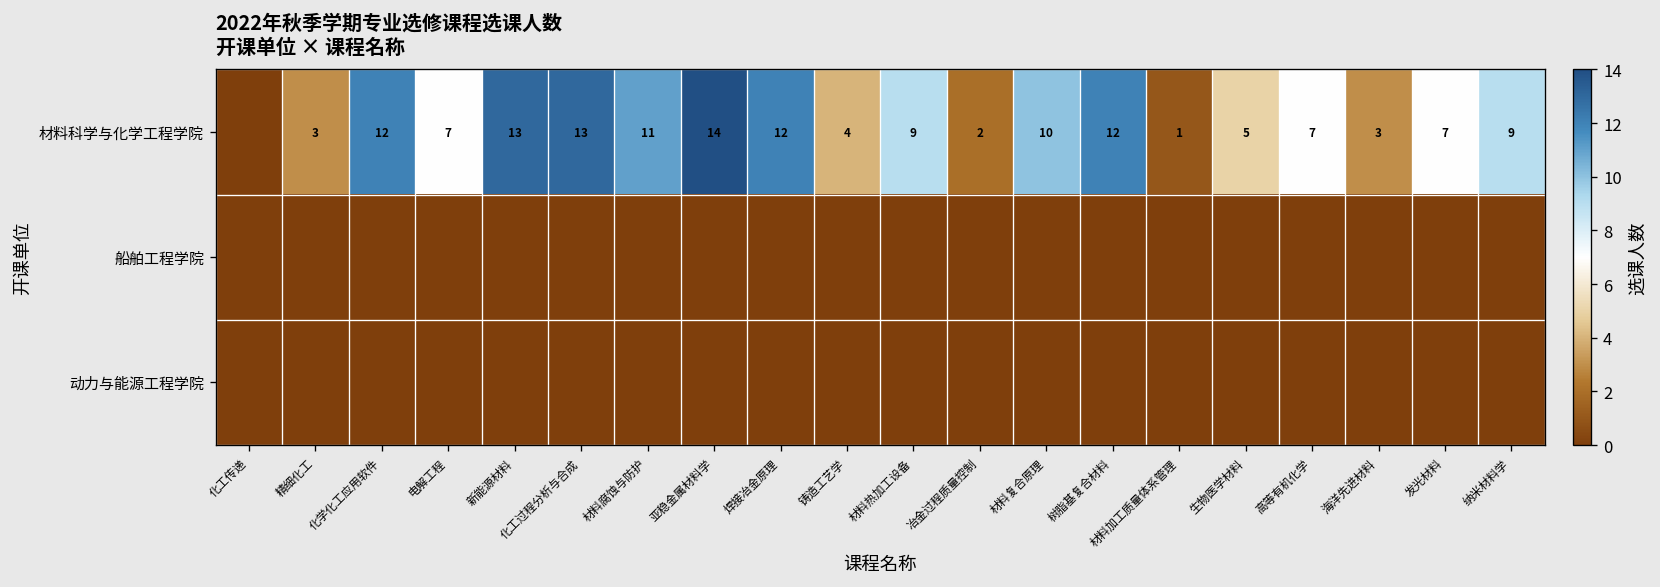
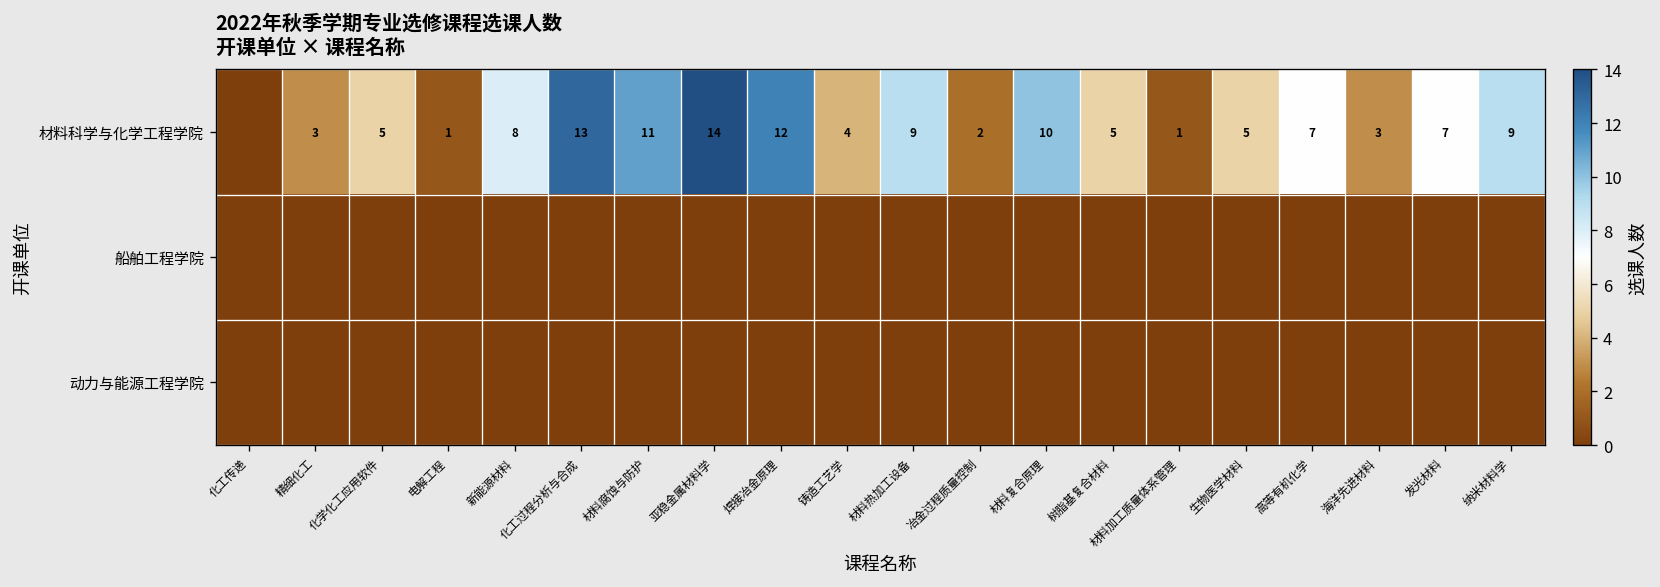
  {
    "材料科学与化学工程学院": {
      "精细化工": 3,
-     "化学化工应用软件": 12,
-     "电解工程": 7,
-     "新能源材料": 13,
+     "化学化工应用软件": 5,
+     "电解工程": 1,
+     "新能源材料": 8,
      "化工过程分析与合成": 13,
      "材料腐蚀与防护": 11,
      "亚稳金属材料学": 14,
      "焊接冶金原理": 12,
      "铸造工艺学": 4,
      "材料热加工设备": 9,
      "冶金过程质量控制": 2,
      "材料复合原理": 10,
-     "树脂基复合材料": 12,
+     "树脂基复合材料": 5,
      "材料加工质量体系管理": 1,
      "生物医学材料": 5,
      "高等有机化学": 7,
      "海洋先进材料": 3,
      "发光材料": 7,
      "纳米材料学": 9
    }
  }
